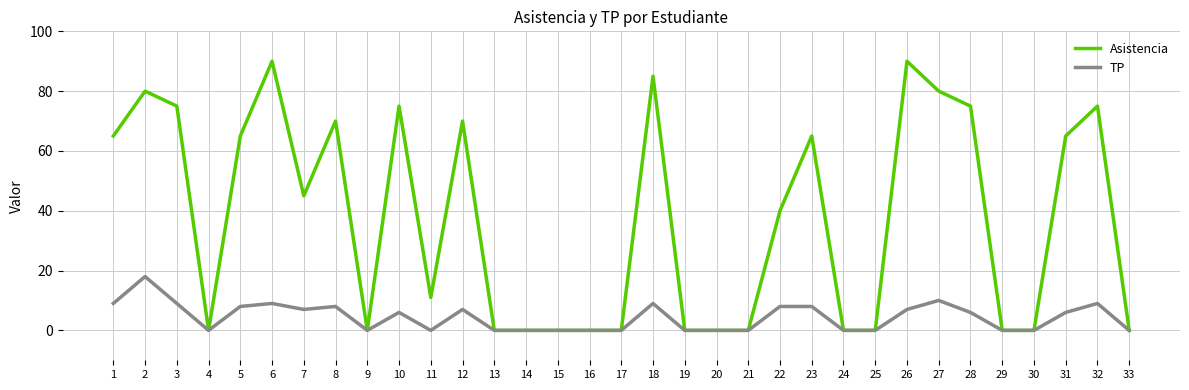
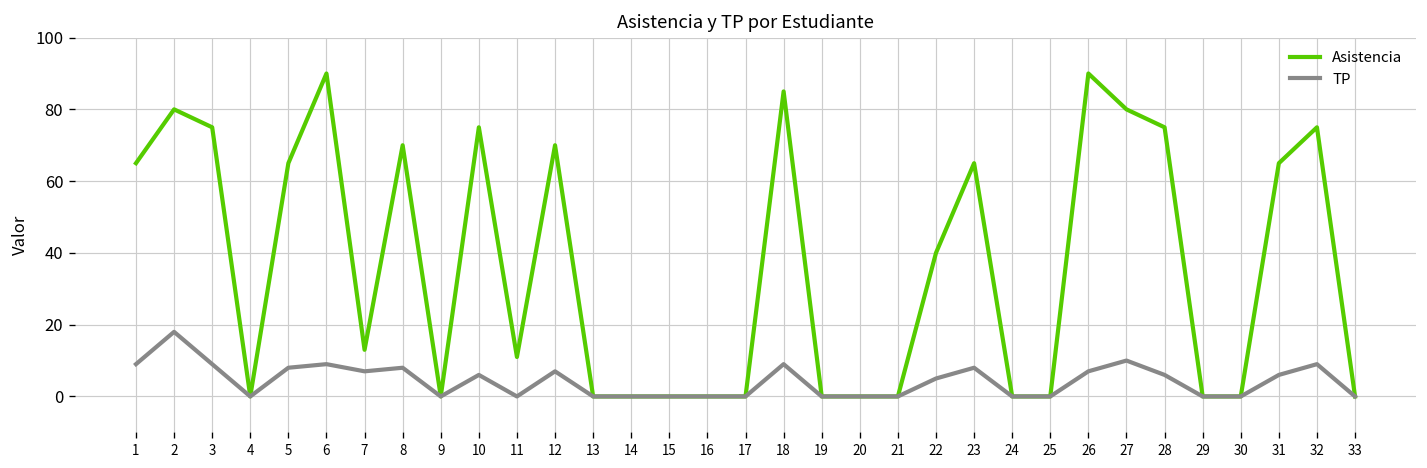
  {
    "Asistencia": {
      "1": 65,
      "2": 80,
      "3": 75,
      "5": 65,
      "6": 90,
-     "7": 45,
+     "7": 13,
      "8": 70,
      "10": 75,
      "11": 11,
      "12": 70,
      "18": 85,
      "22": 40,
      "23": 65,
      "26": 90,
      "27": 80,
      "28": 75,
      "31": 65,
      "32": 75
    },
    "TP": {
      "1": 9,
      "2": 18,
      "3": 9,
      "5": 8,
      "6": 9,
      "7": 7,
      "8": 8,
      "10": 6,
      "11": 0,
      "12": 7,
      "18": 9,
-     "22": 8,
+     "22": 5,
      "23": 8,
      "26": 7,
      "27": 10,
      "28": 6,
      "31": 6,
      "32": 9
    }
  }
